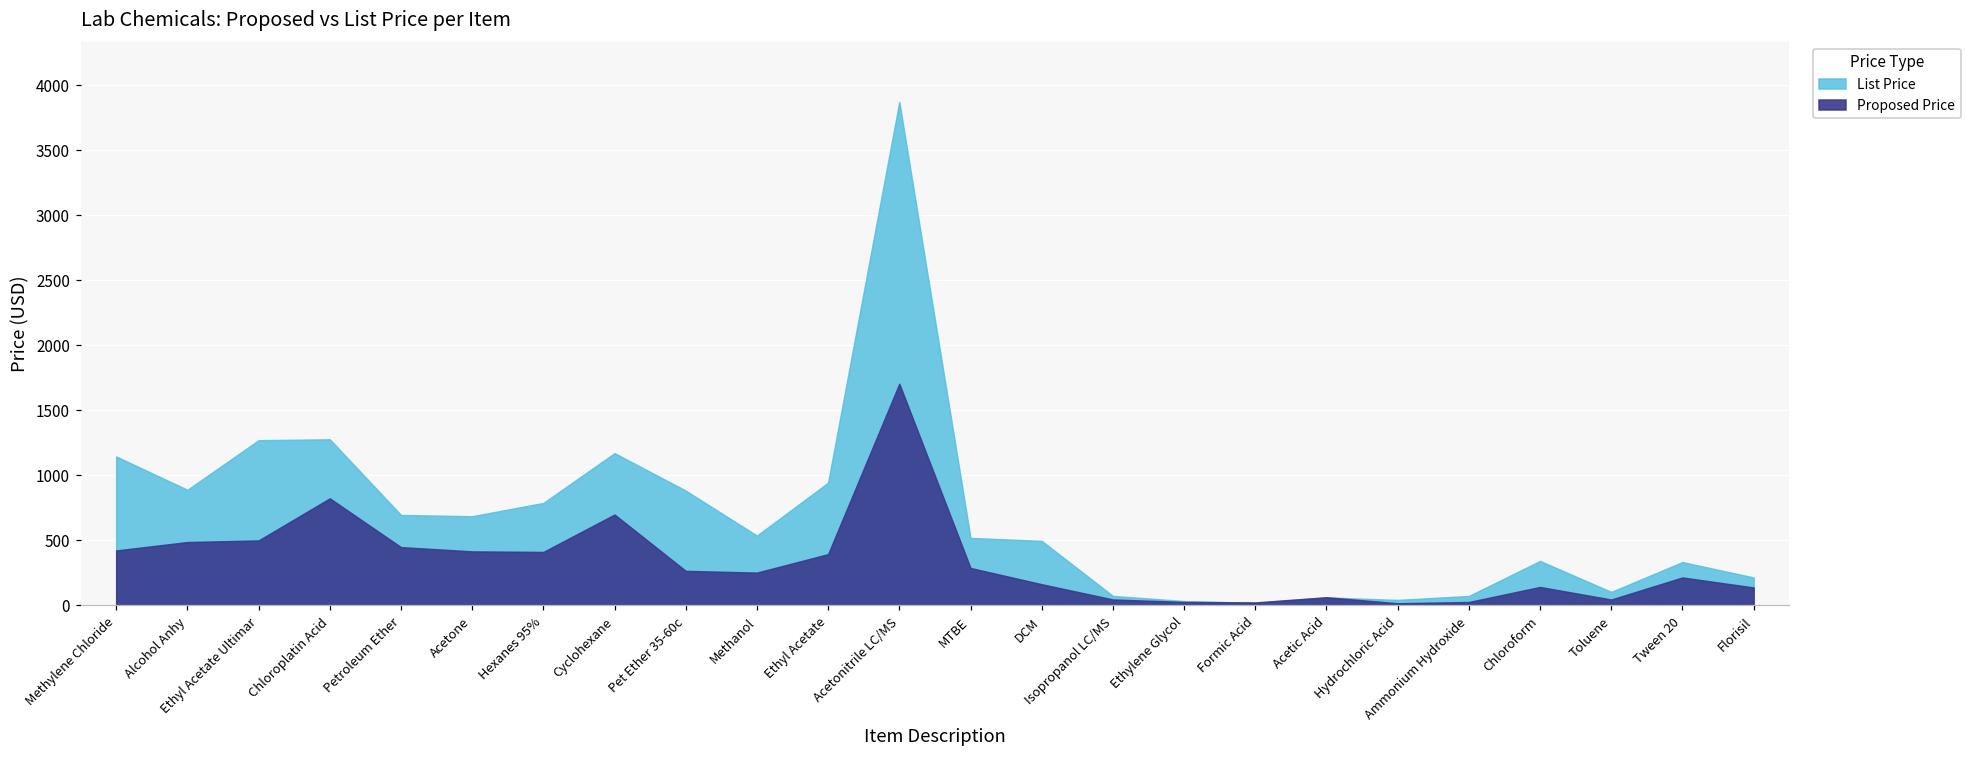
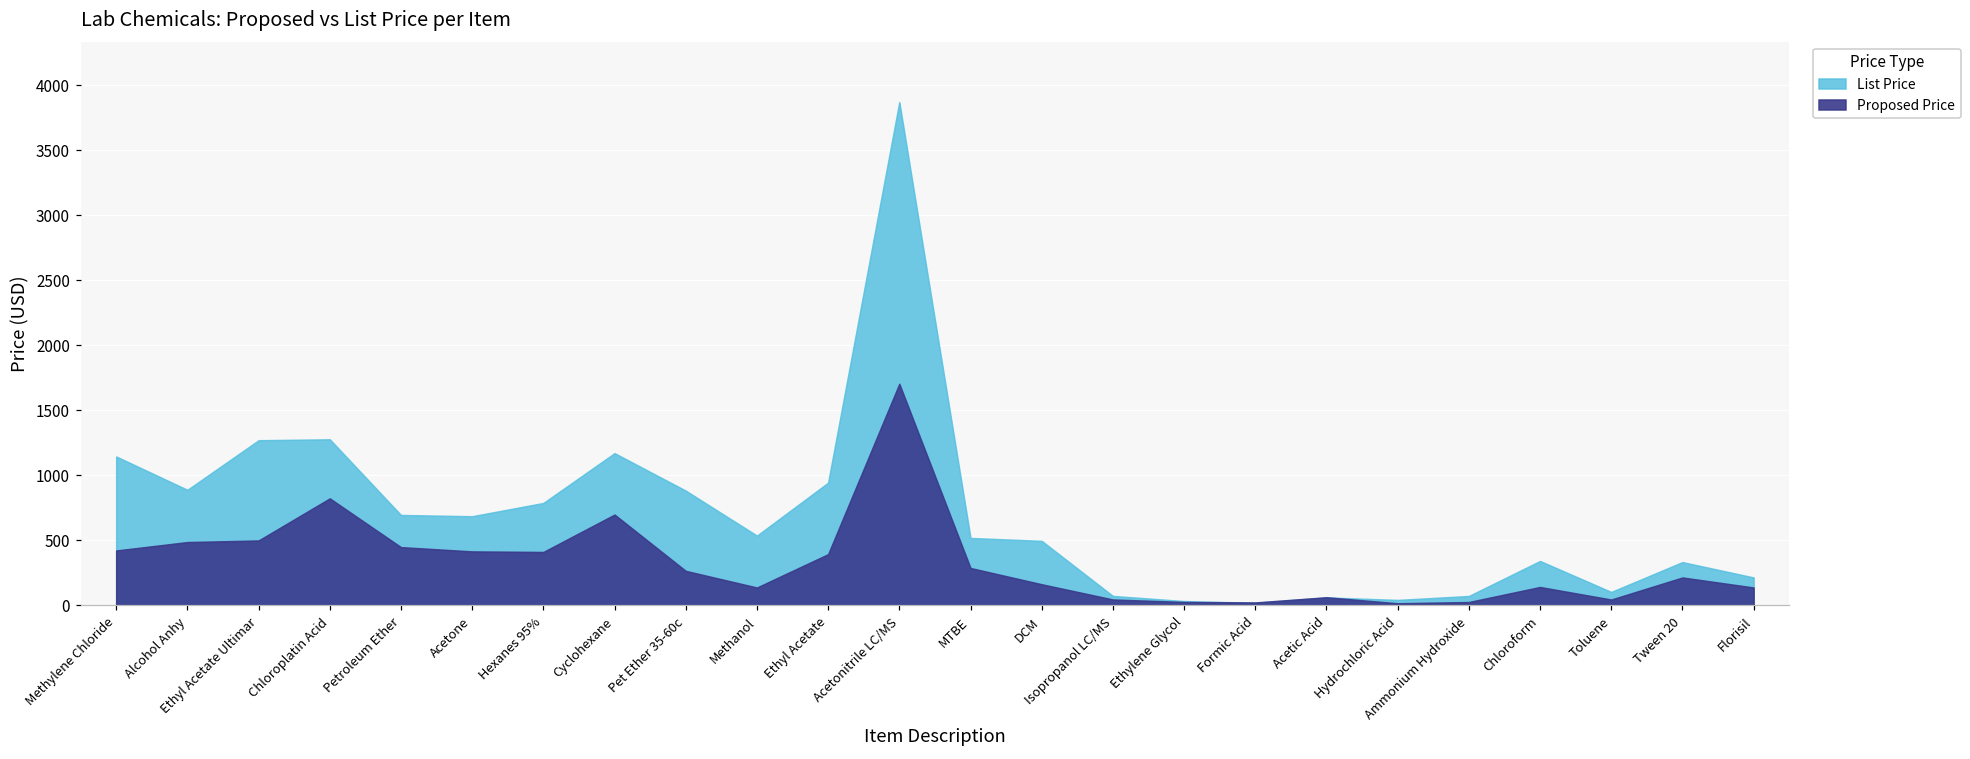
  {
    "List Price": {
      "Methylene Chloride": 1150,
      "Alcohol Anhy": 890,
      "Ethyl Acetate Ultimar": 1270,
      "Chloroplatin Acid": 1280,
      "Petroleum Ether": 700,
      "Acetone": 690,
      "Hexanes 95%": 790,
      "Cyclohexane": 1170,
      "Pet Ether 35-60c": 880,
      "Methanol": 540,
      "Ethyl Acetate": 940,
      "Acetonitrile LC/MS": 3870,
      "MTBE": 520,
      "DCM": 500,
      "Isopropanol LC/MS": 70,
      "Hydrochloric Acid": 40,
      "Ammonium Hydroxide": 70,
      "Chloroform": 340,
      "Toluene": 100,
      "Tween 20": 330,
      "Florisil": 220
    },
    "Proposed Price": {
      "Methylene Chloride": 420,
      "Alcohol Anhy": 490,
      "Ethyl Acetate Ultimar": 500,
      "Chloroplatin Acid": 820,
      "Petroleum Ether": 450,
      "Acetone": 420,
      "Hexanes 95%": 410,
      "Cyclohexane": 700,
      "Pet Ether 35-60c": 270,
-     "Methanol": 250,
+     "Methanol": 140,
      "Ethyl Acetate": 390,
      "Acetonitrile LC/MS": 1700,
      "MTBE": 290,
      "DCM": 160,
      "Isopropanol LC/MS": 50,
      "Ammonium Hydroxide": 30,
      "Chloroform": 140,
      "Toluene": 50,
      "Tween 20": 210,
      "Florisil": 140
    }
  }
